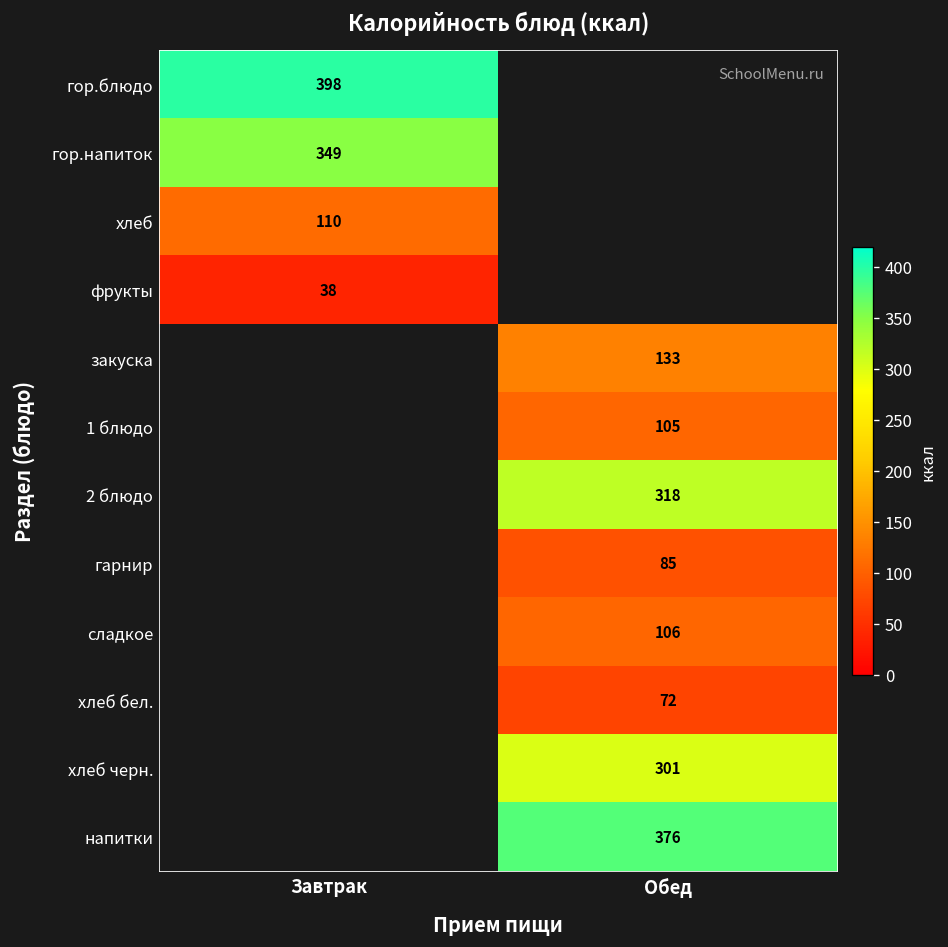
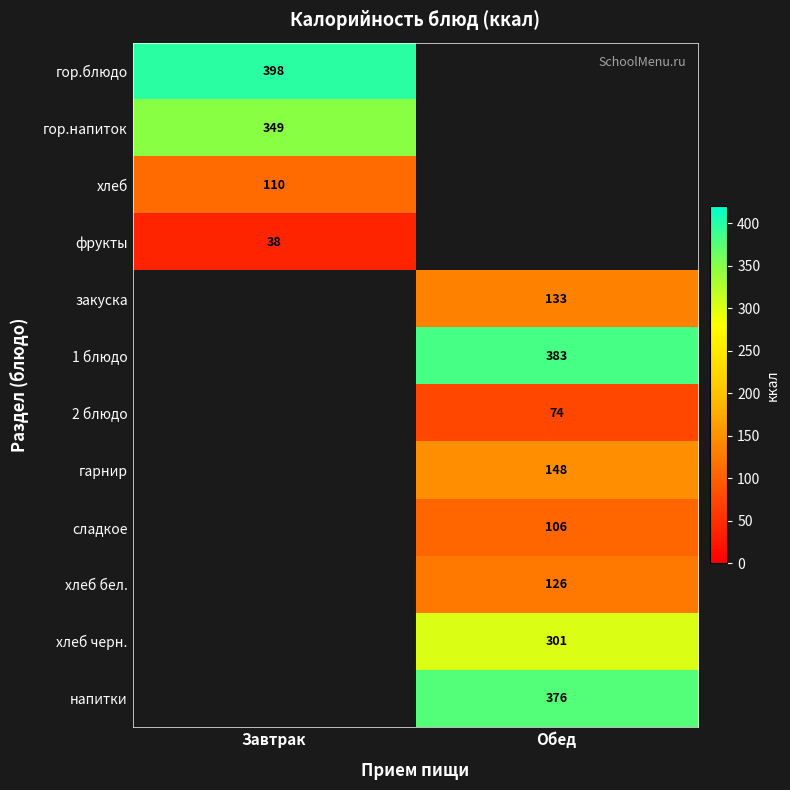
  {
    "гор.блюдо": {
      "Завтрак": 398
    },
    "гор.напиток": {
      "Завтрак": 349
    },
    "хлеб": {
      "Завтрак": 110
    },
    "фрукты": {
      "Завтрак": 38
    },
    "закуска": {
      "Обед": 133
    },
    "1 блюдо": {
-     "Обед": 105
+     "Обед": 383
    },
    "2 блюдо": {
-     "Обед": 318
+     "Обед": 74
    },
    "гарнир": {
-     "Обед": 85
+     "Обед": 148
    },
    "сладкое": {
      "Обед": 106
    },
    "хлеб бел.": {
-     "Обед": 72
+     "Обед": 126
    },
    "хлеб черн.": {
      "Обед": 301
    },
    "напитки": {
      "Обед": 376
    }
  }
